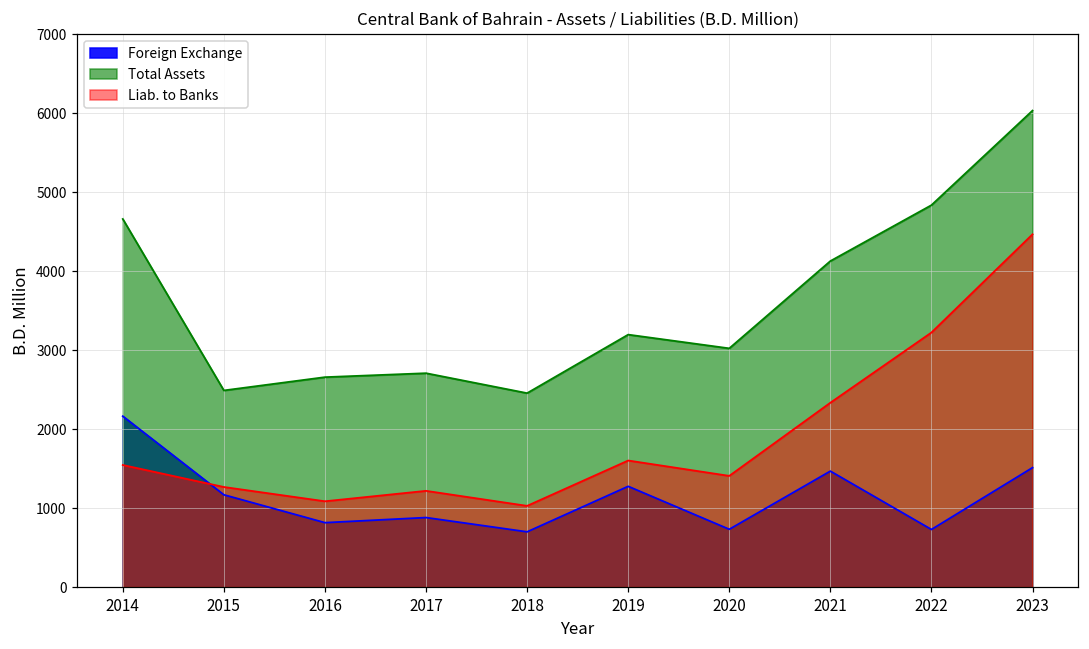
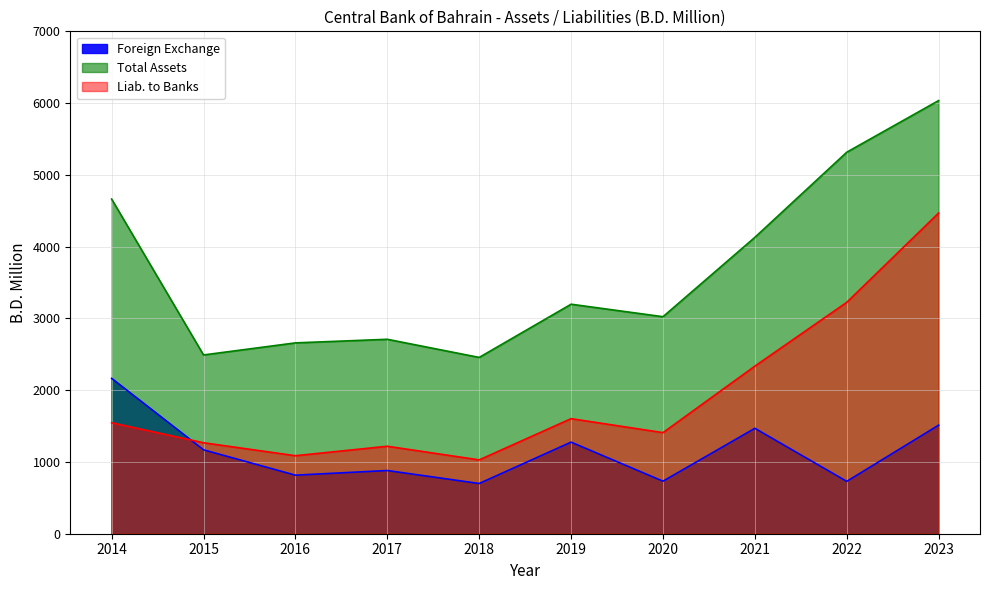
  {
    "Foreign Exchange": {
      "2014": 2200,
      "2015": 1200,
      "2016": 800,
      "2017": 900,
      "2018": 700,
      "2019": 1300,
      "2020": 700,
      "2021": 1500,
      "2022": 700,
      "2023": 1500
    },
    "Total Assets": {
      "2014": 4700,
      "2015": 2500,
      "2016": 2700,
      "2017": 2700,
      "2018": 2500,
      "2019": 3200,
      "2020": 3000,
      "2021": 4100,
-     "2022": 4800,
+     "2022": 5300,
      "2023": 6000
    },
    "Liab. to Banks": {
      "2014": 1500,
      "2015": 1300,
      "2016": 1100,
      "2017": 1200,
      "2018": 1000,
      "2019": 1600,
      "2020": 1400,
      "2021": 2300,
      "2022": 3200,
      "2023": 4500
    }
  }
